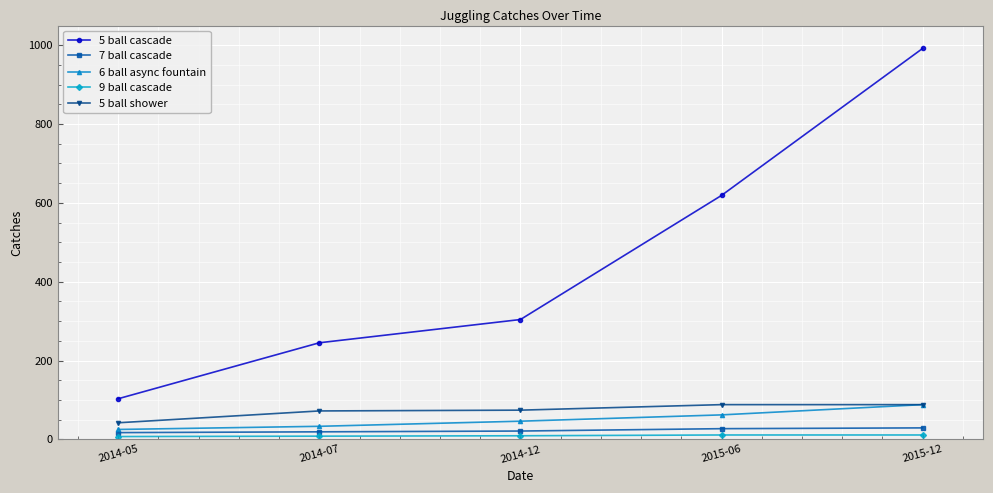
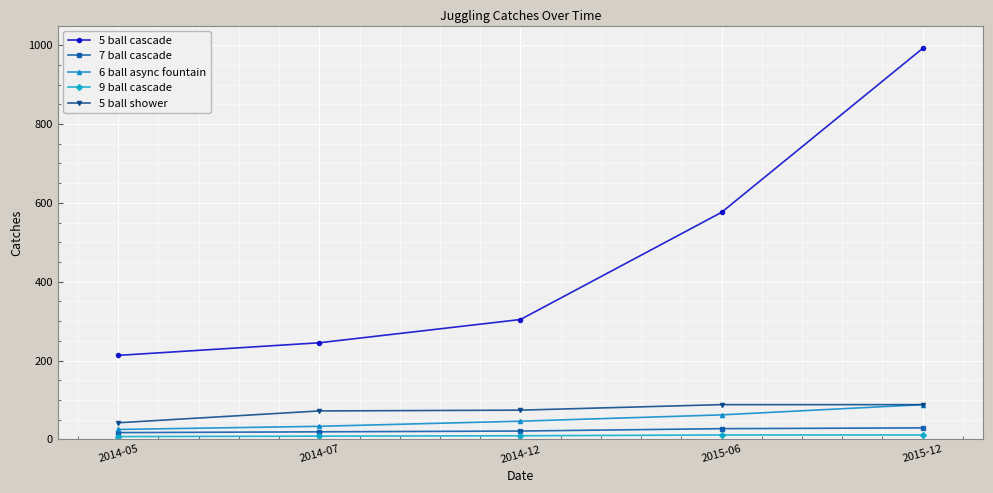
  {
    "5 ball cascade": {
-     "2014-05": 100,
+     "2014-05": 210,
      "2014-07": 250,
      "2014-12": 300,
-     "2015-06": 620,
+     "2015-06": 580,
      "2015-12": 990
    }
  }
